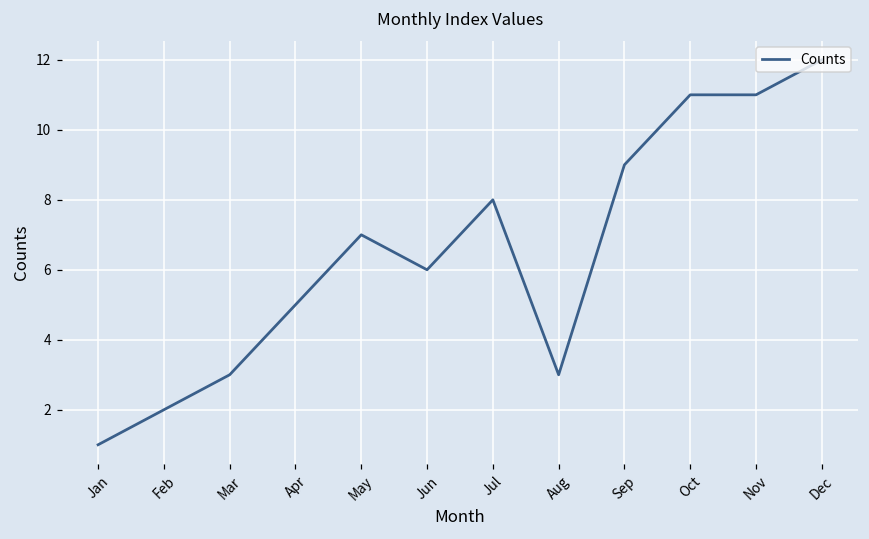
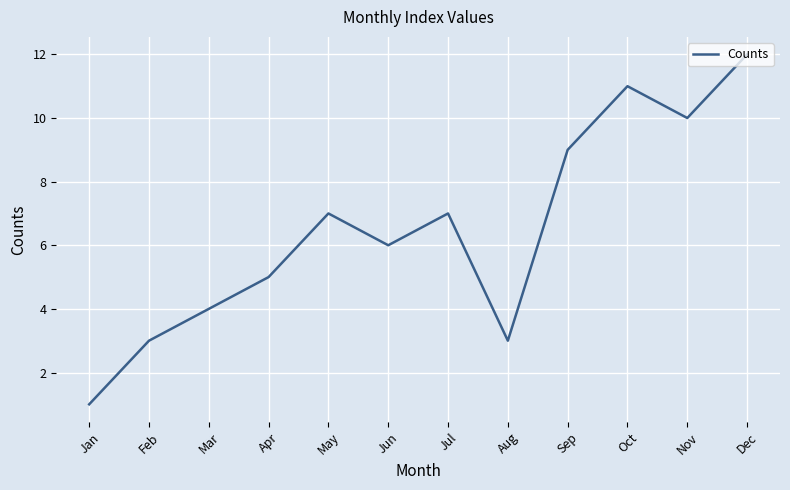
  {
    "Jan": 1,
-   "Feb": 2,
-   "Mar": 3,
+   "Feb": 3,
+   "Mar": 4,
    "Apr": 5,
    "May": 7,
    "Jun": 6,
-   "Jul": 8,
+   "Jul": 7,
    "Aug": 3,
    "Sep": 9,
    "Oct": 11,
-   "Nov": 11
+   "Nov": 10
  }
